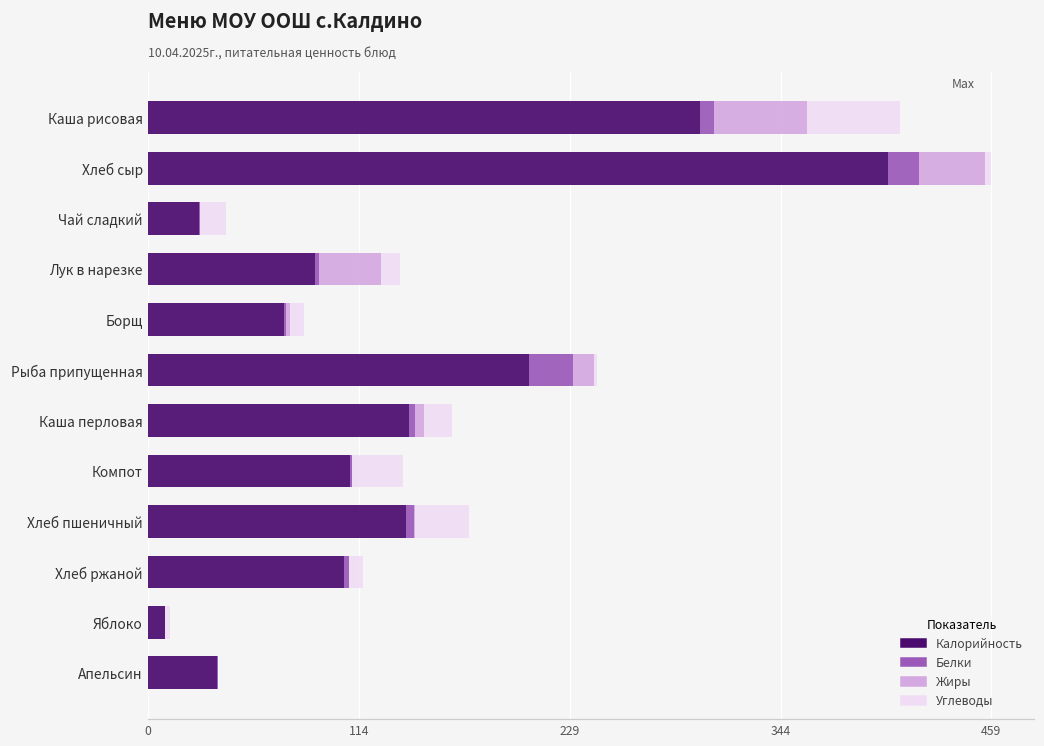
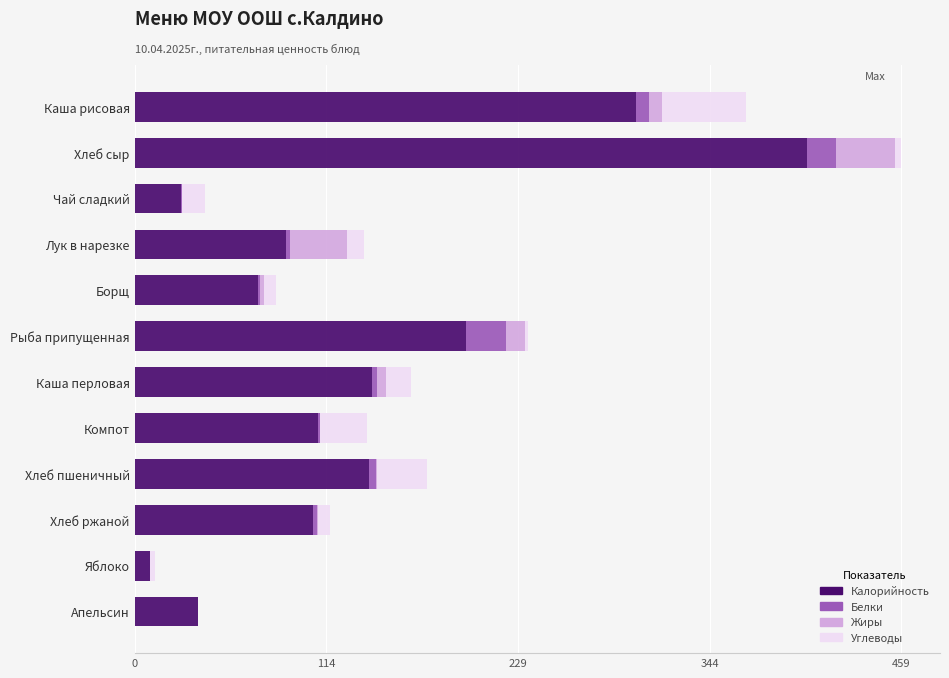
  {
    "Калорийность": {
      "Каша рисовая": 301,
      "Хлеб сыр": 403,
      "Чай сладкий": 28,
      "Лук в нарезке": 91,
      "Борщ": 74,
-     "Рыба припущенная": 207,
+     "Рыба припущенная": 198,
      "Каша перловая": 142,
      "Компот": 110,
      "Хлеб пшеничный": 140,
      "Хлеб ржаной": 107,
      "Яблоко": 9,
      "Апельсин": 38
    },
    "Белки": {
      "Каша рисовая": 8,
      "Хлеб сыр": 17,
      "Лук в нарезке": 2,
      "Борщ": 2,
      "Рыба припущенная": 24,
      "Каша перловая": 4,
      "Хлеб пшеничный": 5,
      "Хлеб ржаной": 2,
      "Яблоко": 0
    },
    "Жиры": {
-     "Каша рисовая": 51,
+     "Каша рисовая": 7,
      "Хлеб сыр": 36,
      "Чай сладкий": 0,
      "Лук в нарезке": 34,
      "Борщ": 2,
      "Рыба припущенная": 12,
      "Каша перловая": 5,
      "Компот": 0,
      "Апельсин": 0
    },
    "Углеводы": {
      "Каша рисовая": 51,
      "Хлеб сыр": 4,
      "Чай сладкий": 14,
      "Лук в нарезке": 11,
      "Борщ": 7,
      "Рыба припущенная": 2,
      "Каша перловая": 15,
      "Компот": 28,
      "Хлеб пшеничный": 30,
      "Хлеб ржаной": 7,
      "Яблоко": 3
    }
  }
